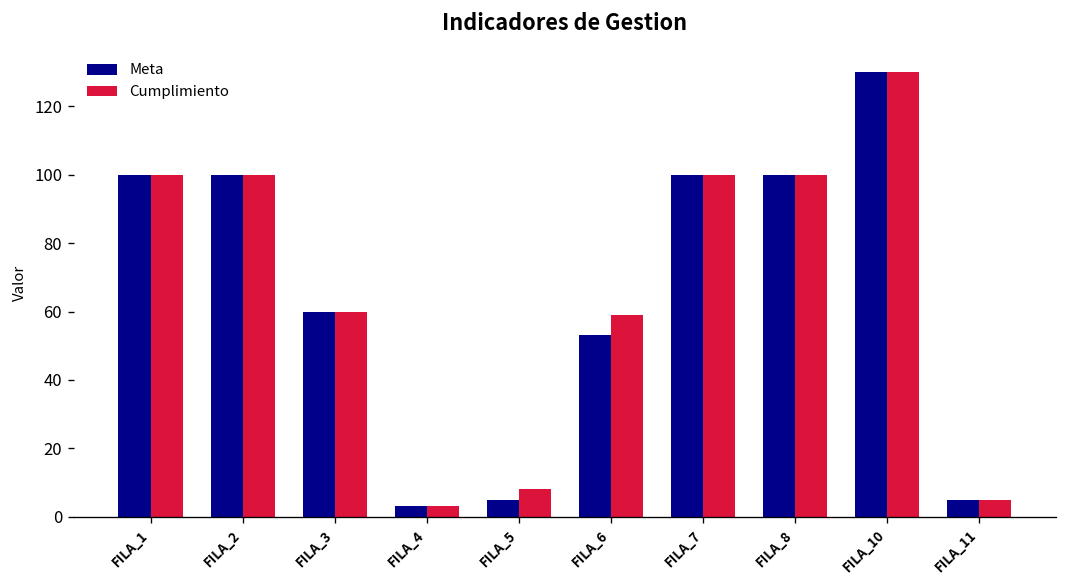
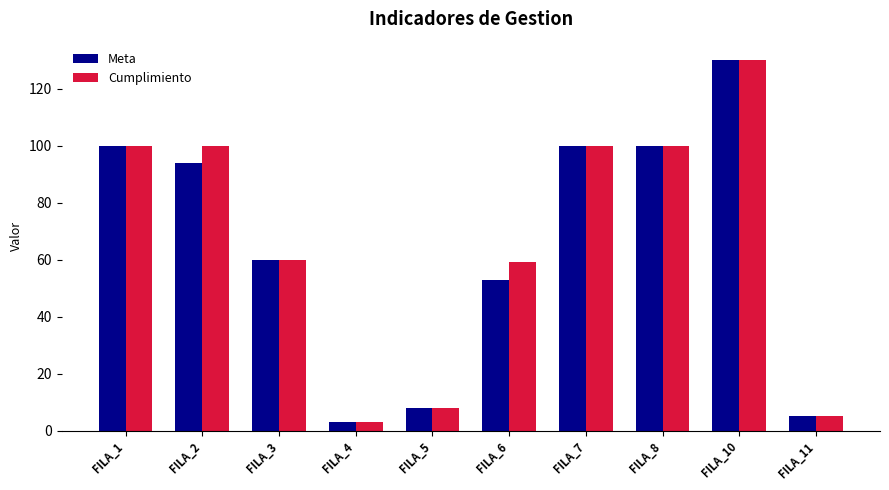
  {
    "Meta": {
      "FILA_1": 100,
-     "FILA_2": 100,
+     "FILA_2": 94,
      "FILA_3": 60,
      "FILA_4": 3,
-     "FILA_5": 5,
+     "FILA_5": 8,
      "FILA_6": 53,
      "FILA_7": 100,
      "FILA_8": 100,
      "FILA_10": 130,
      "FILA_11": 5
    },
    "Cumplimiento": {
      "FILA_1": 100,
      "FILA_2": 100,
      "FILA_3": 60,
      "FILA_4": 3,
      "FILA_5": 8,
      "FILA_6": 59,
      "FILA_7": 100,
      "FILA_8": 100,
      "FILA_10": 130,
      "FILA_11": 5
    }
  }
